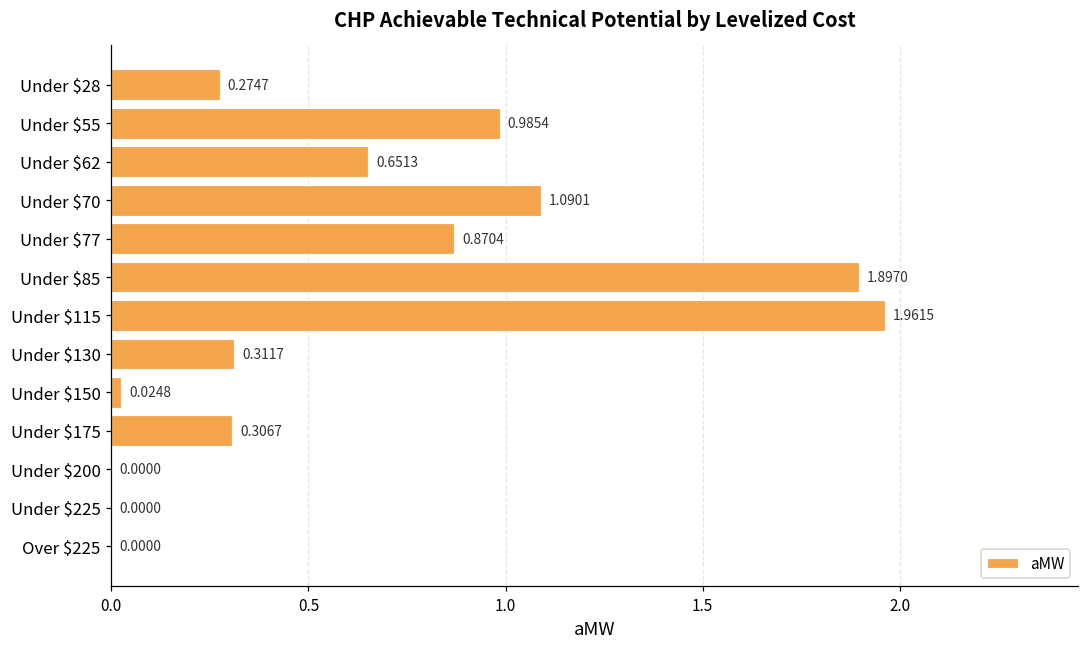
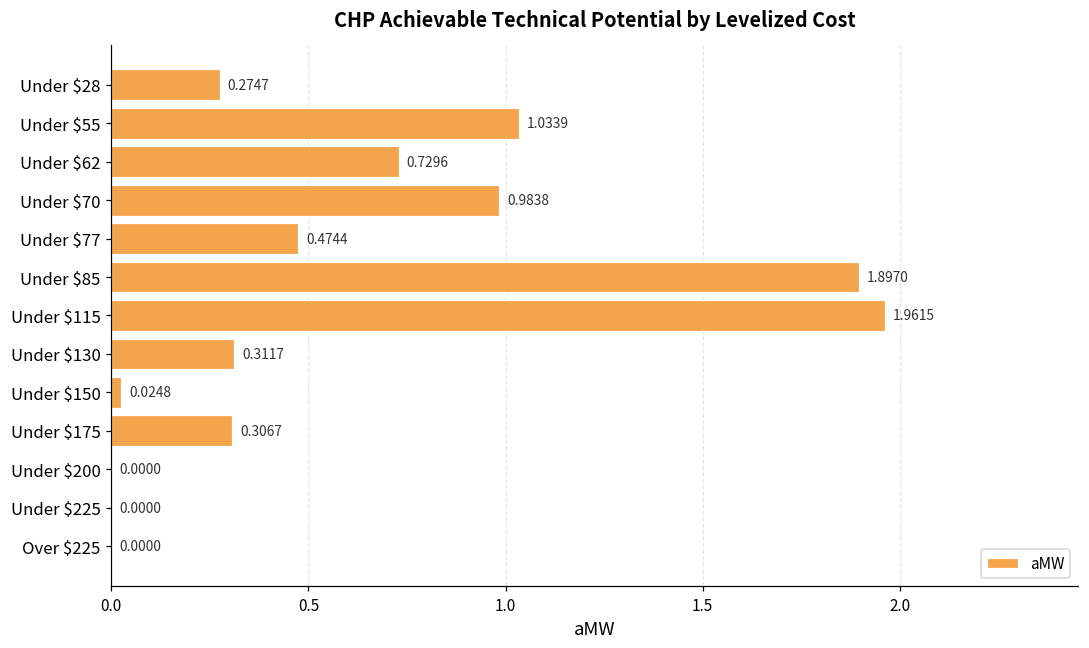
  {
    "Under $28": 0.2747,
-   "Under $55": 0.9854,
-   "Under $62": 0.6513,
-   "Under $70": 1.0901,
-   "Under $77": 0.8704,
+   "Under $55": 1.0339,
+   "Under $62": 0.7296,
+   "Under $70": 0.9838,
+   "Under $77": 0.4744,
    "Under $85": 1.8970,
    "Under $115": 1.9615,
    "Under $130": 0.3117,
    "Under $150": 0.0248,
    "Under $175": 0.3067,
    "Under $200": 0.0000,
    "Under $225": 0.0000,
    "Over $225": 0.0000
  }
